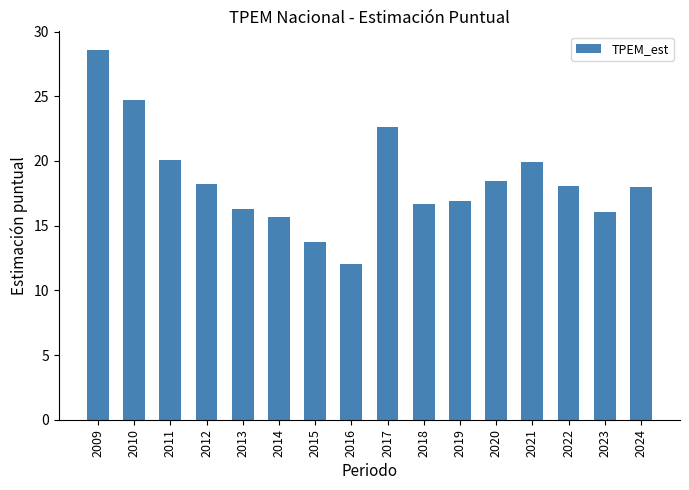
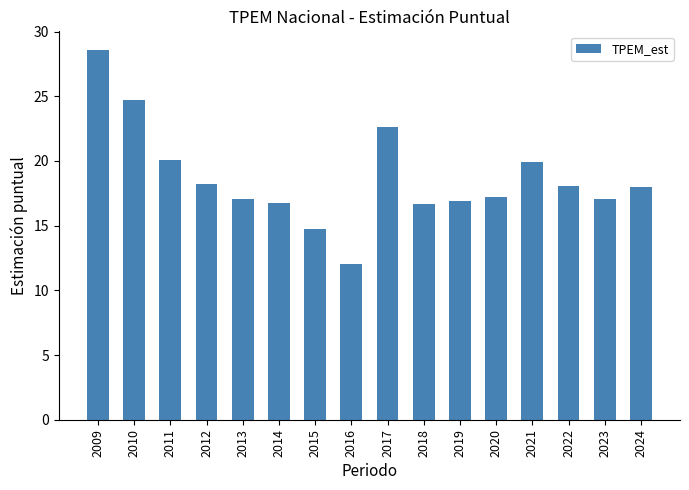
  {
    "2009": 28.6,
    "2010": 24.7,
    "2011": 20.0,
    "2012": 18.2,
-   "2013": 16.3,
-   "2014": 15.7,
-   "2015": 13.8,
+   "2013": 17.0,
+   "2014": 16.8,
+   "2015": 14.8,
    "2016": 12.0,
    "2017": 22.6,
    "2018": 16.7,
    "2019": 16.9,
-   "2020": 18.4,
+   "2020": 17.2,
    "2021": 19.9,
    "2022": 18.0,
-   "2023": 16.1,
+   "2023": 17.1,
    "2024": 18.0
  }
